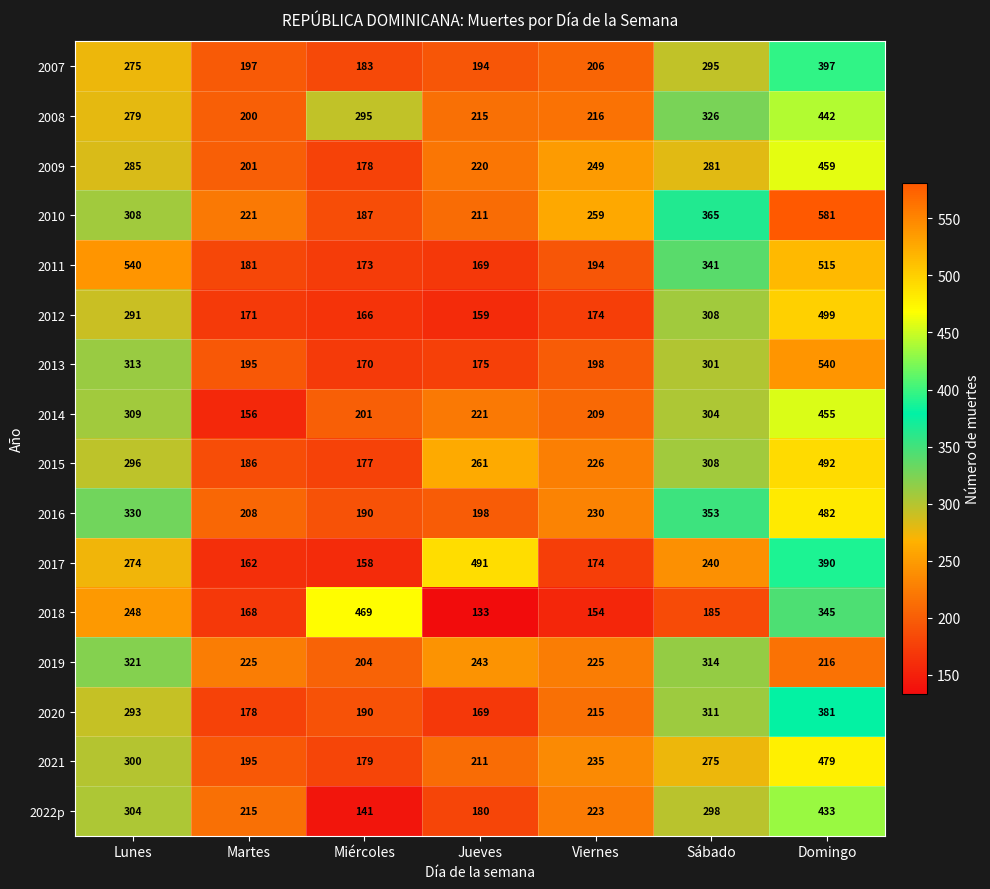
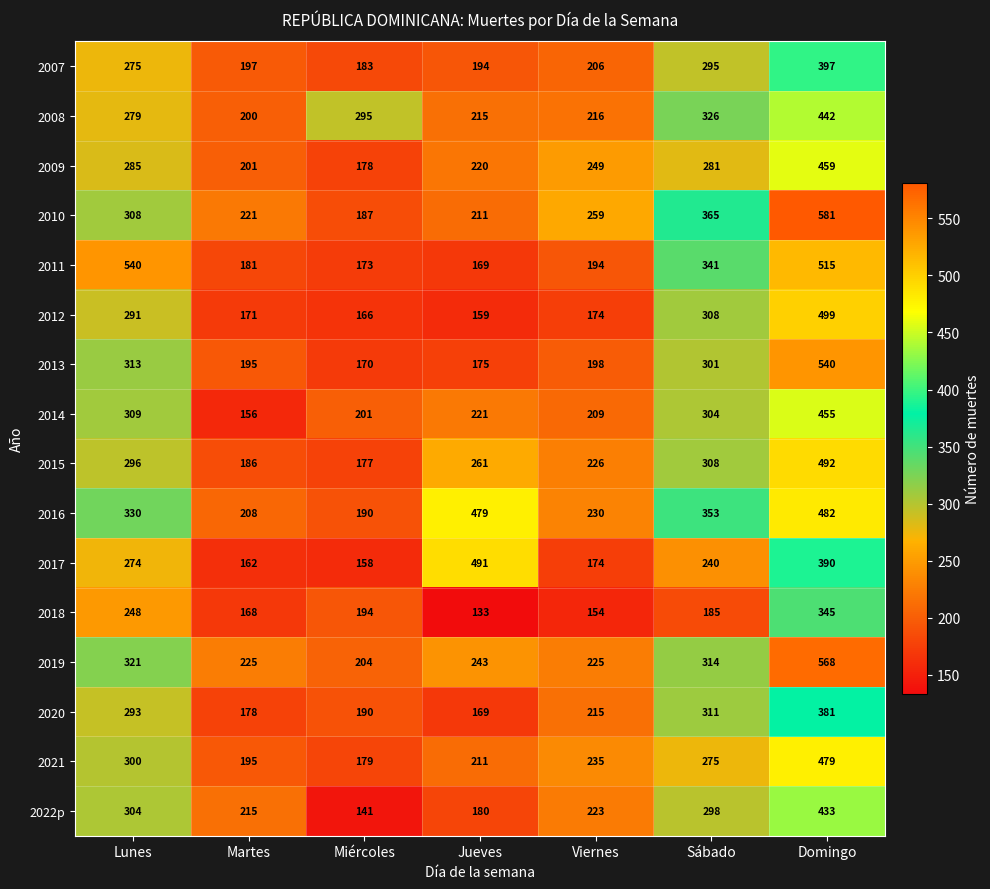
  {
    "2007": {
      "Lunes": 275,
      "Martes": 197,
      "Miércoles": 183,
      "Jueves": 194,
      "Viernes": 206,
      "Sábado": 295,
      "Domingo": 397
    },
    "2008": {
      "Lunes": 279,
      "Martes": 200,
      "Miércoles": 295,
      "Jueves": 215,
      "Viernes": 216,
      "Sábado": 326,
      "Domingo": 442
    },
    "2009": {
      "Lunes": 285,
      "Martes": 201,
      "Miércoles": 178,
      "Jueves": 220,
      "Viernes": 249,
      "Sábado": 281,
      "Domingo": 459
    },
    "2010": {
      "Lunes": 308,
      "Martes": 221,
      "Miércoles": 187,
      "Jueves": 211,
      "Viernes": 259,
      "Sábado": 365,
      "Domingo": 581
    },
    "2011": {
      "Lunes": 540,
      "Martes": 181,
      "Miércoles": 173,
      "Jueves": 169,
      "Viernes": 194,
      "Sábado": 341,
      "Domingo": 515
    },
    "2012": {
      "Lunes": 291,
      "Martes": 171,
      "Miércoles": 166,
      "Jueves": 159,
      "Viernes": 174,
      "Sábado": 308,
      "Domingo": 499
    },
    "2013": {
      "Lunes": 313,
      "Martes": 195,
      "Miércoles": 170,
      "Jueves": 175,
      "Viernes": 198,
      "Sábado": 301,
      "Domingo": 540
    },
    "2014": {
      "Lunes": 309,
      "Martes": 156,
      "Miércoles": 201,
      "Jueves": 221,
      "Viernes": 209,
      "Sábado": 304,
      "Domingo": 455
    },
    "2015": {
      "Lunes": 296,
      "Martes": 186,
      "Miércoles": 177,
      "Jueves": 261,
      "Viernes": 226,
      "Sábado": 308,
      "Domingo": 492
    },
    "2016": {
      "Lunes": 330,
      "Martes": 208,
      "Miércoles": 190,
-     "Jueves": 198,
+     "Jueves": 479,
      "Viernes": 230,
      "Sábado": 353,
      "Domingo": 482
    },
    "2017": {
      "Lunes": 274,
      "Martes": 162,
      "Miércoles": 158,
      "Jueves": 491,
      "Viernes": 174,
      "Sábado": 240,
      "Domingo": 390
    },
    "2018": {
      "Lunes": 248,
      "Martes": 168,
-     "Miércoles": 469,
+     "Miércoles": 194,
      "Jueves": 133,
      "Viernes": 154,
      "Sábado": 185,
      "Domingo": 345
    },
    "2019": {
      "Lunes": 321,
      "Martes": 225,
      "Miércoles": 204,
      "Jueves": 243,
      "Viernes": 225,
      "Sábado": 314,
-     "Domingo": 216
+     "Domingo": 568
    },
    "2020": {
      "Lunes": 293,
      "Martes": 178,
      "Miércoles": 190,
      "Jueves": 169,
      "Viernes": 215,
      "Sábado": 311,
      "Domingo": 381
    },
    "2021": {
      "Lunes": 300,
      "Martes": 195,
      "Miércoles": 179,
      "Jueves": 211,
      "Viernes": 235,
      "Sábado": 275,
      "Domingo": 479
    },
    "2022p": {
      "Lunes": 304,
      "Martes": 215,
      "Miércoles": 141,
      "Jueves": 180,
      "Viernes": 223,
      "Sábado": 298,
      "Domingo": 433
    }
  }
